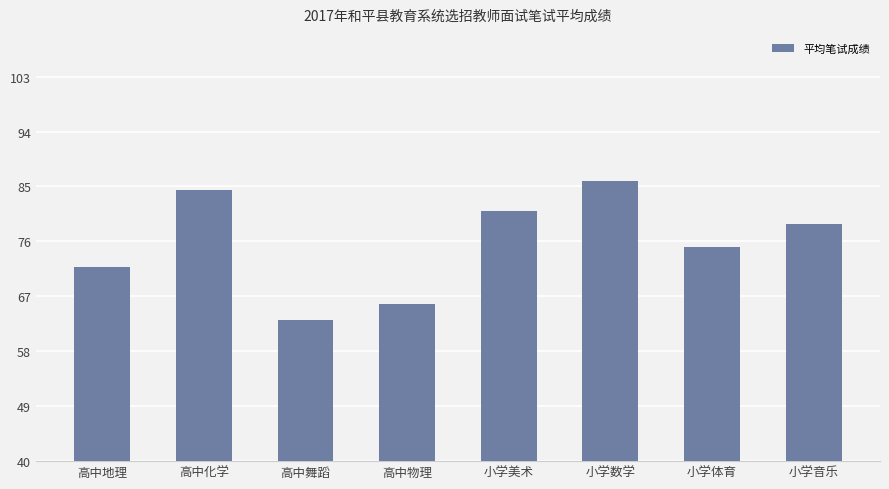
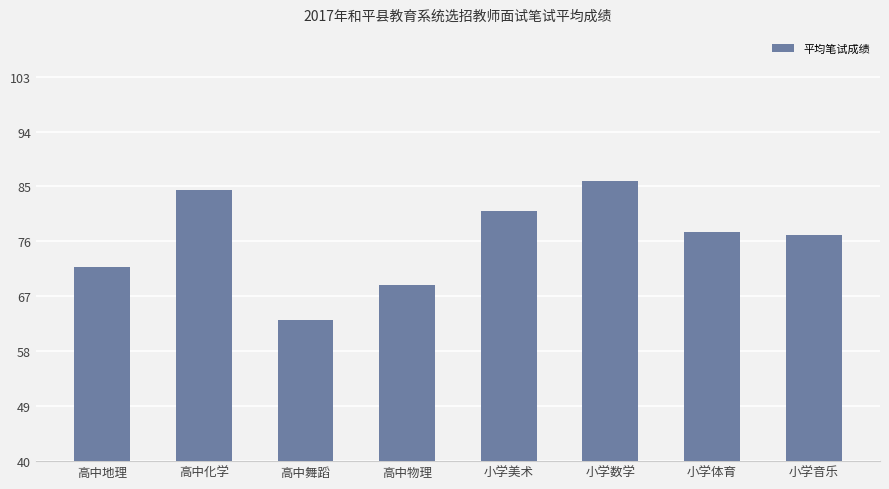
  {
    "高中地理": 72,
    "高中化学": 84,
    "高中舞蹈": 63,
-   "高中物理": 66,
+   "高中物理": 69,
    "小学美术": 81,
    "小学数学": 86,
-   "小学体育": 75,
-   "小学音乐": 79
+   "小学体育": 78,
+   "小学音乐": 77
  }
